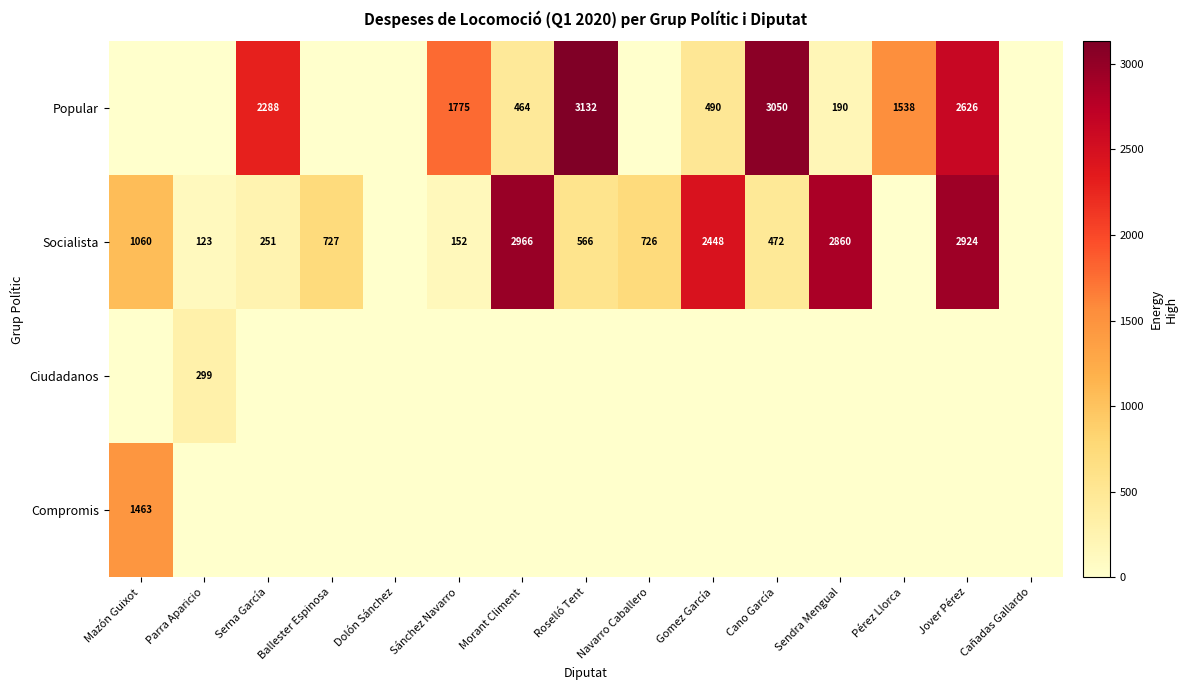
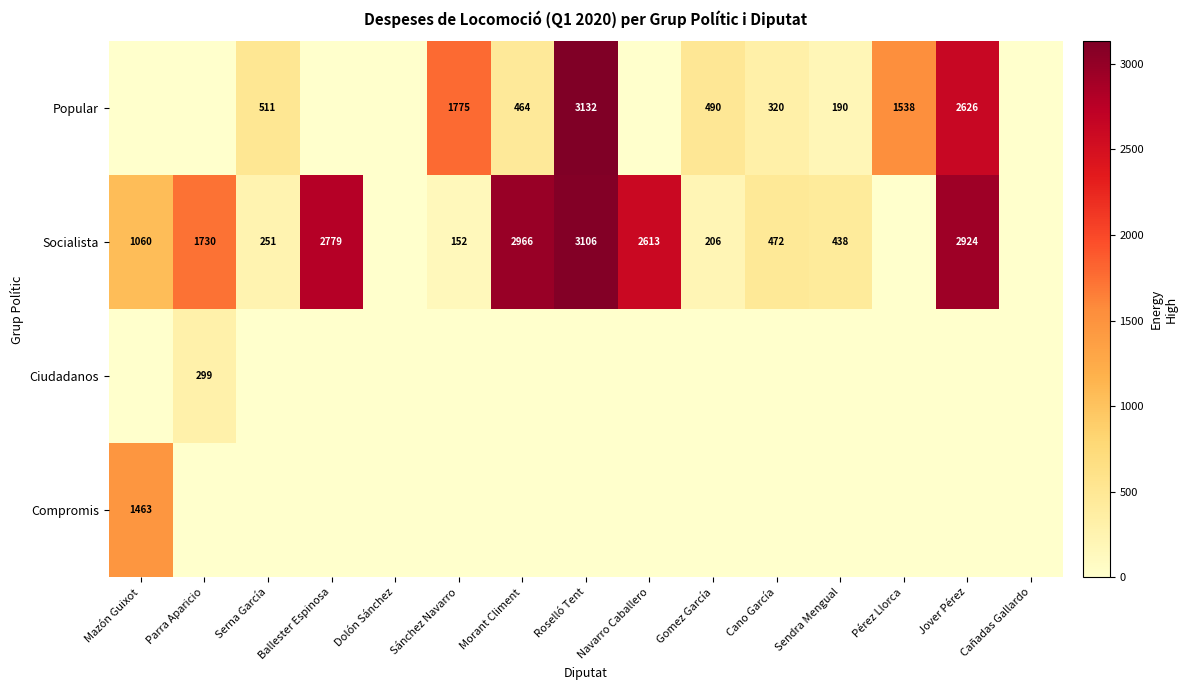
  {
    "Popular": {
-     "Serna García": 2288,
+     "Serna García": 511,
      "Sánchez Navarro": 1775,
      "Morant Climent": 464,
      "Roselló Tent": 3132,
      "Gomez García": 490,
-     "Cano García": 3050,
+     "Cano García": 320,
      "Sendra Mengual": 190,
      "Pérez Llorca": 1538,
      "Jover Pérez": 2626
    },
    "Socialista": {
      "Mazón Guixot": 1060,
-     "Parra Aparicio": 123,
+     "Parra Aparicio": 1730,
      "Serna García": 251,
-     "Ballester Espinosa": 727,
+     "Ballester Espinosa": 2779,
      "Sánchez Navarro": 152,
      "Morant Climent": 2966,
-     "Roselló Tent": 566,
-     "Navarro Caballero": 726,
-     "Gomez García": 2448,
+     "Roselló Tent": 3106,
+     "Navarro Caballero": 2613,
+     "Gomez García": 206,
      "Cano García": 472,
-     "Sendra Mengual": 2860,
+     "Sendra Mengual": 438,
      "Jover Pérez": 2924
    },
    "Ciudadanos": {
      "Parra Aparicio": 299
    },
    "Compromis": {
      "Mazón Guixot": 1463
    }
  }
